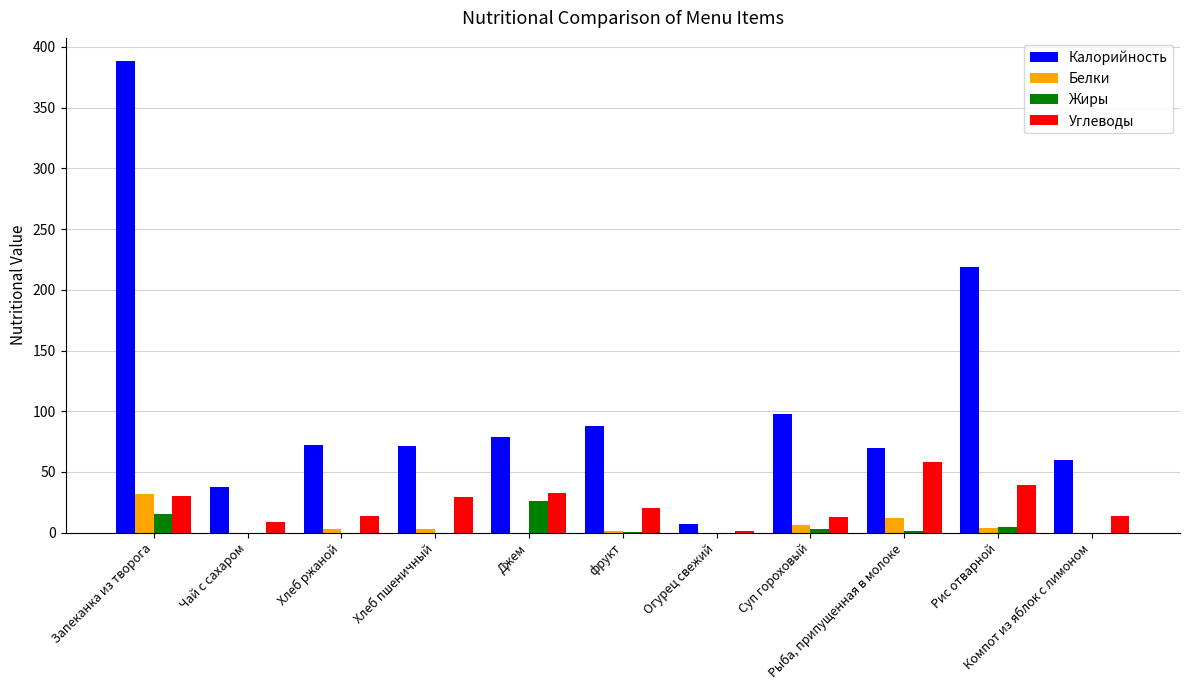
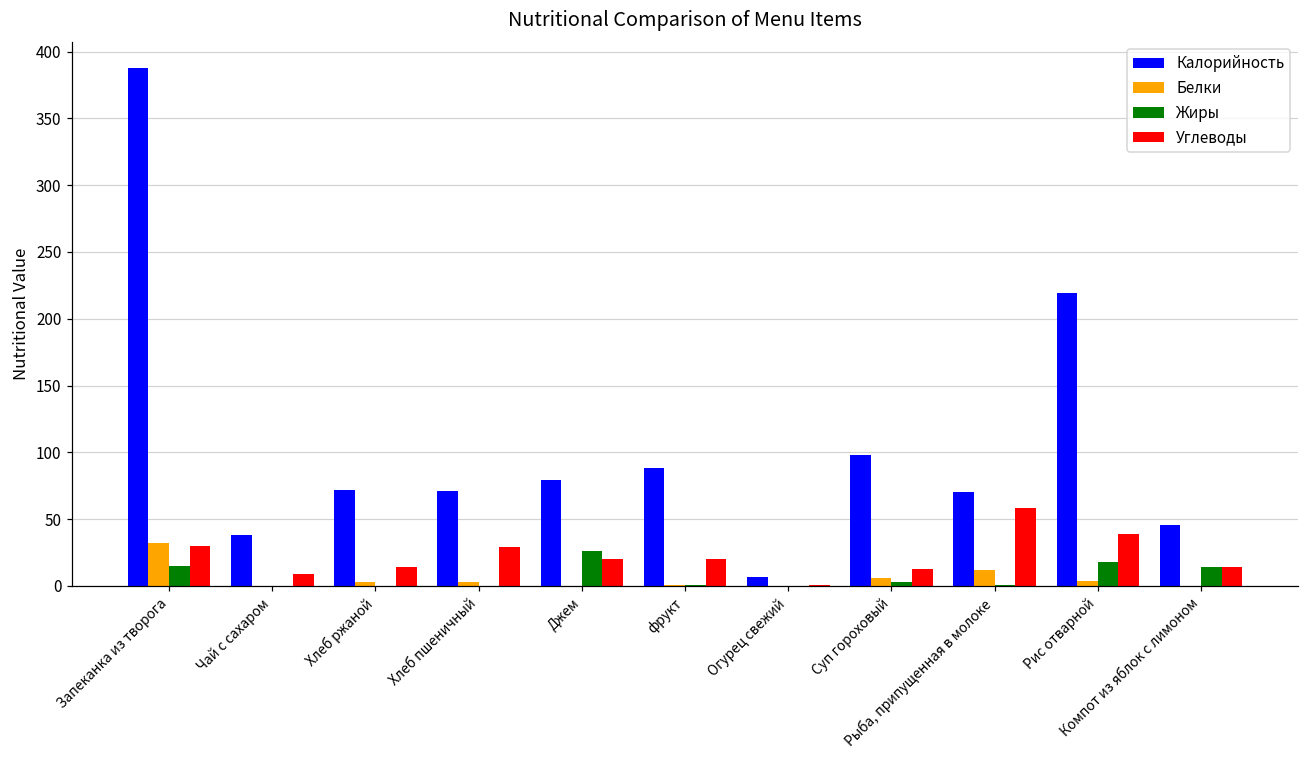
  {
    "Калорийность": {
      "Запеканка из творога": 388,
      "Чай с сахаром": 38,
      "Хлеб ржаной": 72,
      "Хлеб пшеничный": 71,
      "Джем": 79,
      "фрукт": 88,
      "Огурец свежий": 7,
      "Суп гороховый": 98,
      "Рыба, припущенная в молоке": 70,
      "Рис отварной": 219,
-     "Компот из яблок с лимоном": 60
+     "Компот из яблок с лимоном": 46
    },
    "Белки": {
      "Запеканка из творога": 32,
      "Чай с сахаром": 0,
      "Хлеб ржаной": 3,
      "Хлеб пшеничный": 3,
      "Джем": 0,
      "Огурец свежий": 0,
      "Суп гороховый": 6,
      "Рыба, припущенная в молоке": 12,
      "Рис отварной": 4,
      "Компот из яблок с лимоном": 0
    },
    "Жиры": {
      "Запеканка из творога": 15,
      "Чай с сахаром": 0,
      "Хлеб ржаной": 0,
      "Хлеб пшеничный": 0,
      "Джем": 26,
      "Огурец свежий": 0,
      "Суп гороховый": 3,
-     "Рис отварной": 5,
-     "Компот из яблок с лимоном": 0
+     "Рис отварной": 18,
+     "Компот из яблок с лимоном": 14
    },
    "Углеводы": {
      "Запеканка из творога": 30,
      "Чай с сахаром": 9,
      "Хлеб ржаной": 14,
      "Хлеб пшеничный": 29,
-     "Джем": 33,
+     "Джем": 20,
      "фрукт": 20,
      "Суп гороховый": 13,
      "Рыба, припущенная в молоке": 58,
      "Рис отварной": 39,
      "Компот из яблок с лимоном": 14
    }
  }
